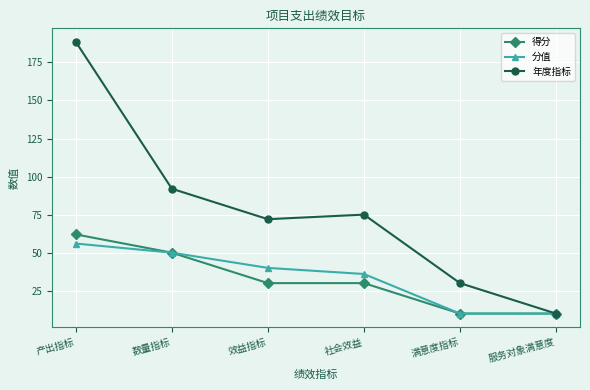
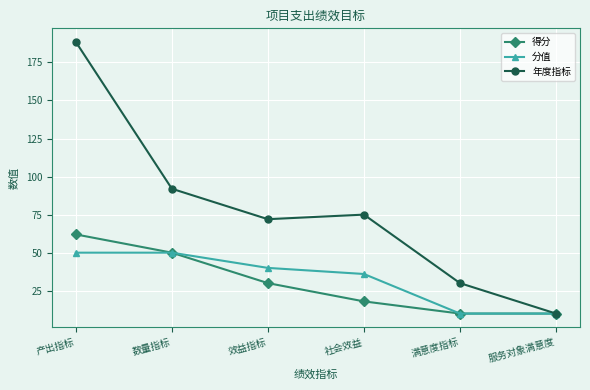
  {
    "得分": {
      "产出指标": 62,
      "效益指标": 30,
-     "社会效益": 30
+     "社会效益": 18
    },
    "分值": {
-     "产出指标": 56,
+     "产出指标": 50,
      "效益指标": 40,
      "社会效益": 36
    },
    "年度指标": {
      "产出指标": 188,
      "数量指标": 92,
      "效益指标": 72,
      "社会效益": 75,
      "满意度指标": 30
    }
  }
